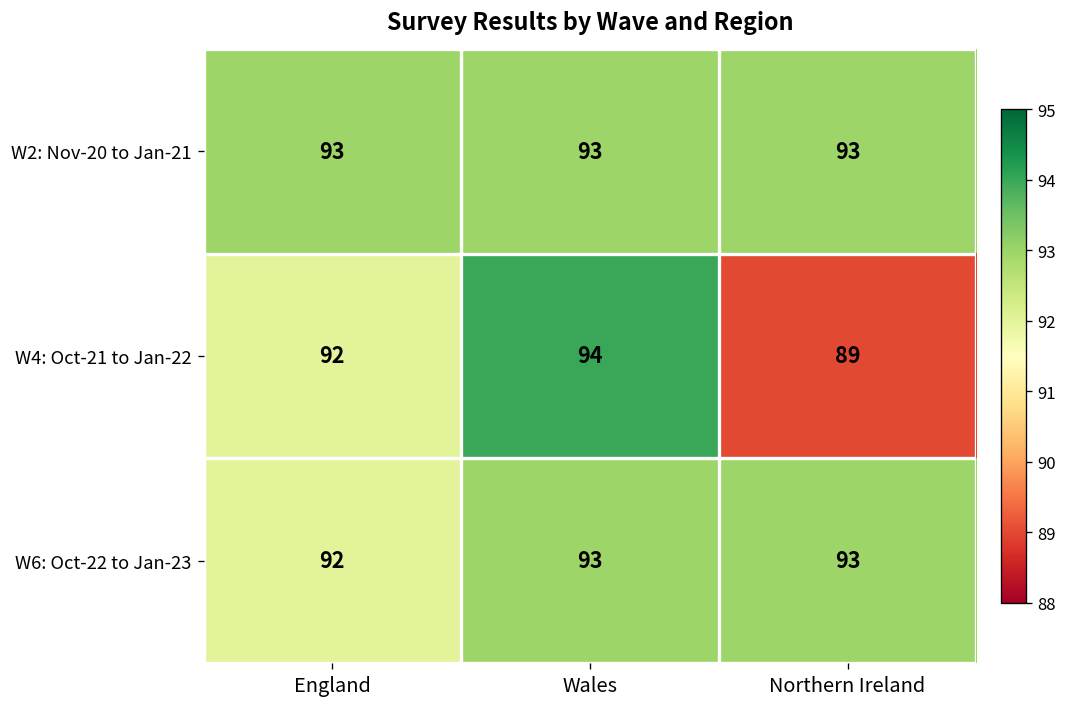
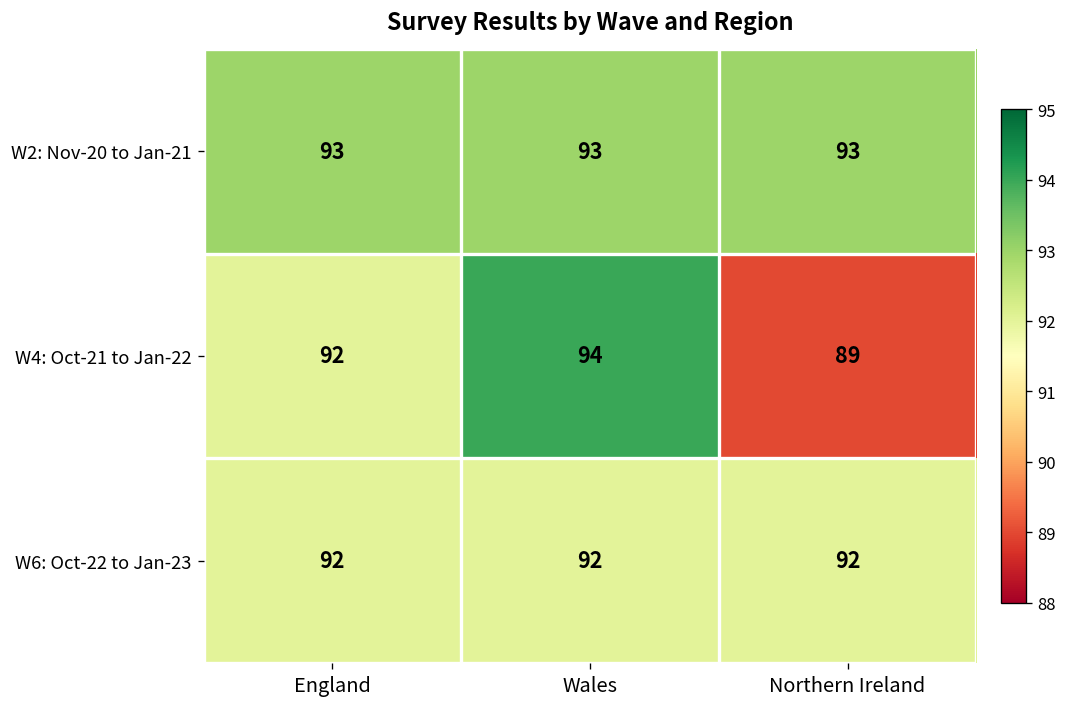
  {
    "W2: Nov-20 to Jan-21": {
      "England": 93,
      "Wales": 93,
      "Northern Ireland": 93
    },
    "W4: Oct-21 to Jan-22": {
      "England": 92,
      "Wales": 94,
      "Northern Ireland": 89
    },
    "W6: Oct-22 to Jan-23": {
      "England": 92,
-     "Wales": 93,
-     "Northern Ireland": 93
+     "Wales": 92,
+     "Northern Ireland": 92
    }
  }
